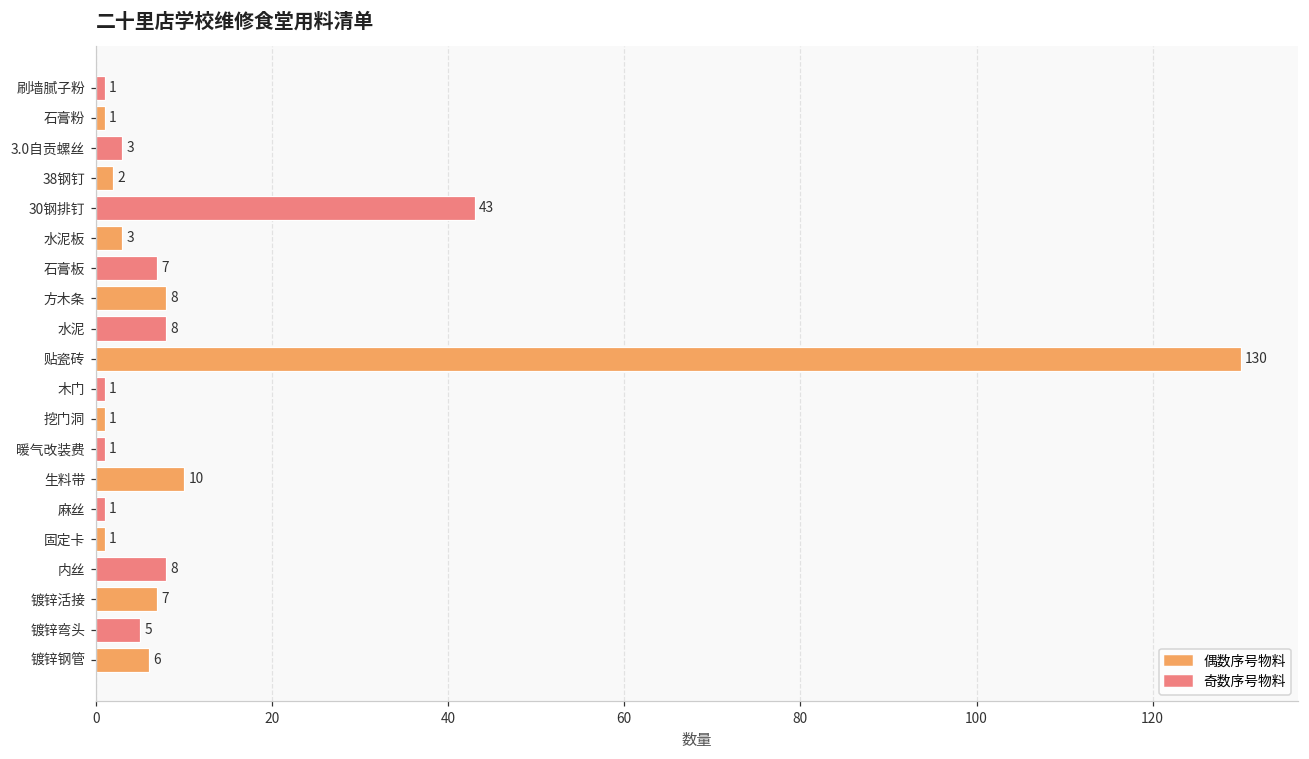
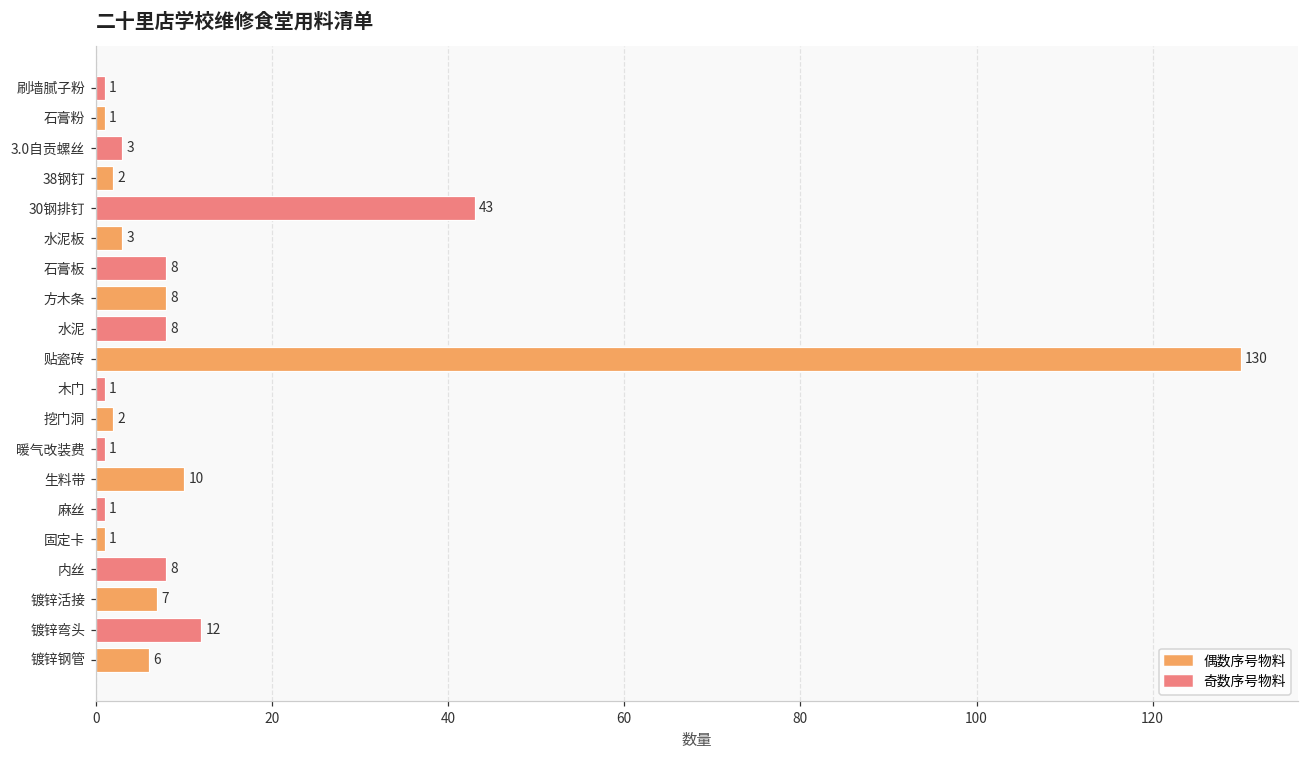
  {
    "刷墙腻子粉": 1,
    "石膏粉": 1,
    "3.0自贡螺丝": 3,
    "38钢钉": 2,
    "30钢排钉": 43,
    "水泥板": 3,
-   "石膏板": 7,
+   "石膏板": 8,
    "方木条": 8,
    "水泥": 8,
    "贴瓷砖": 130,
    "木门": 1,
-   "挖门洞": 1,
+   "挖门洞": 2,
    "暖气改装费": 1,
    "生料带": 10,
    "麻丝": 1,
    "固定卡": 1,
    "内丝": 8,
    "镀锌活接": 7,
-   "镀锌弯头": 5,
+   "镀锌弯头": 12,
    "镀锌钢管": 6
  }
